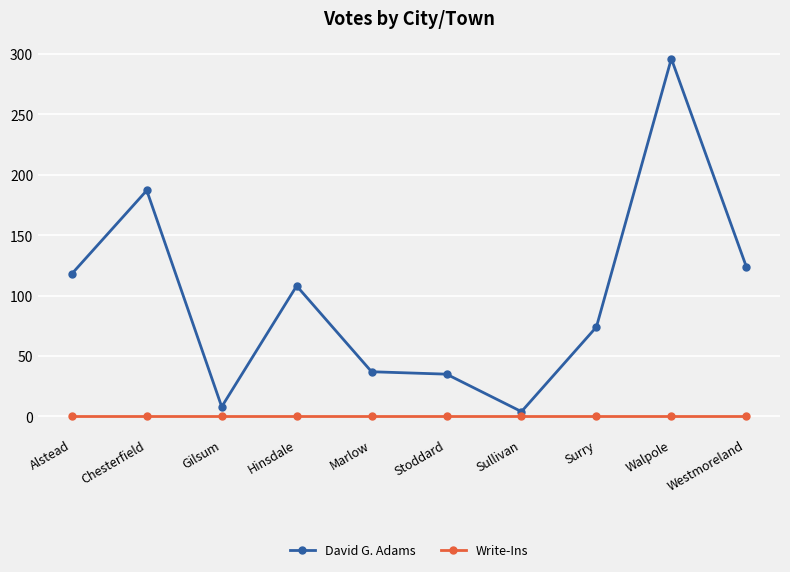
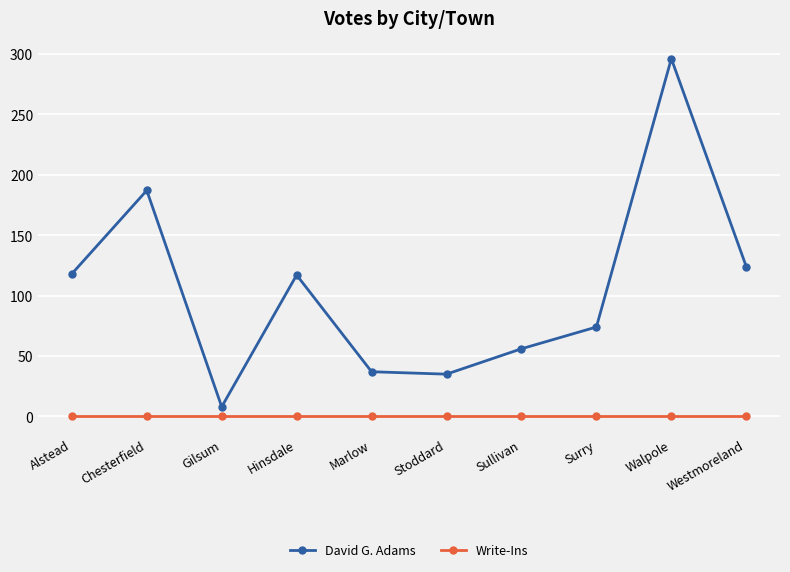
  {
    "David G. Adams": {
      "Alstead": 118,
      "Chesterfield": 187,
      "Gilsum": 8,
-     "Hinsdale": 108,
+     "Hinsdale": 117,
      "Marlow": 37,
      "Stoddard": 35,
-     "Sullivan": 4,
+     "Sullivan": 56,
      "Surry": 74,
      "Walpole": 296,
      "Westmoreland": 124
    },
    "Write-Ins": {
      "Alstead": 0,
      "Chesterfield": 0,
      "Gilsum": 0,
      "Hinsdale": 0,
      "Marlow": 0,
      "Stoddard": 0,
      "Sullivan": 0,
      "Surry": 0,
      "Walpole": 0,
      "Westmoreland": 0
    }
  }
